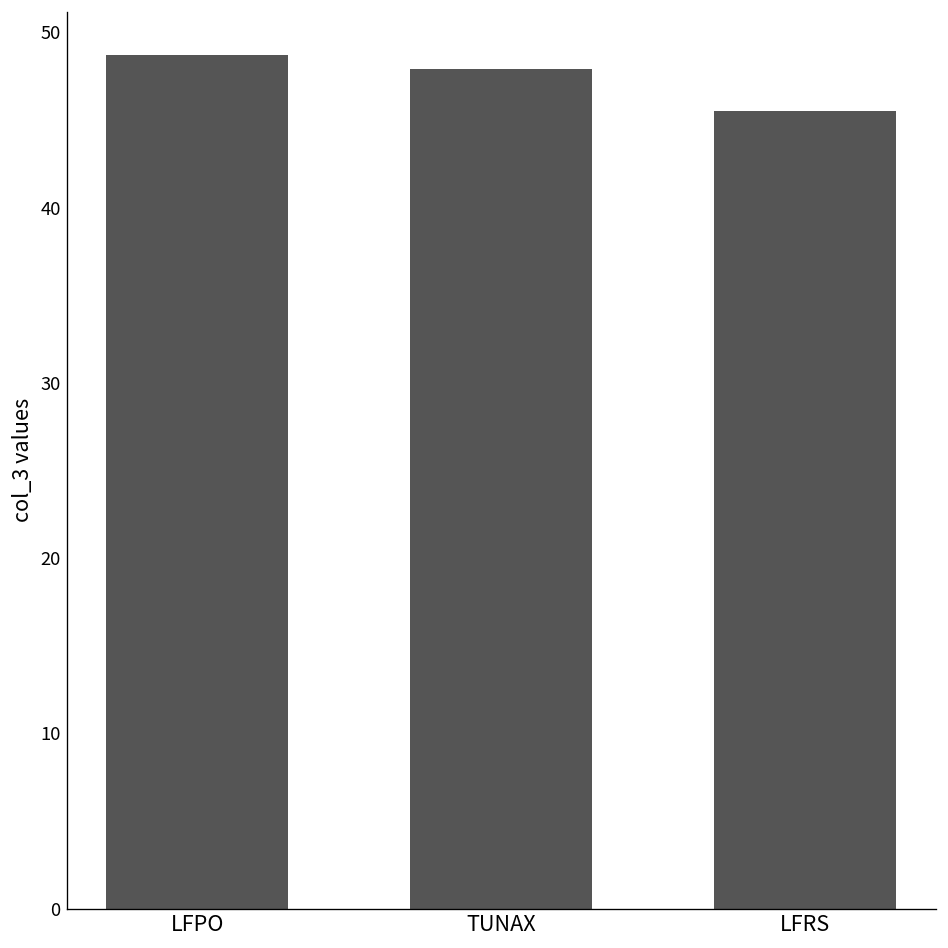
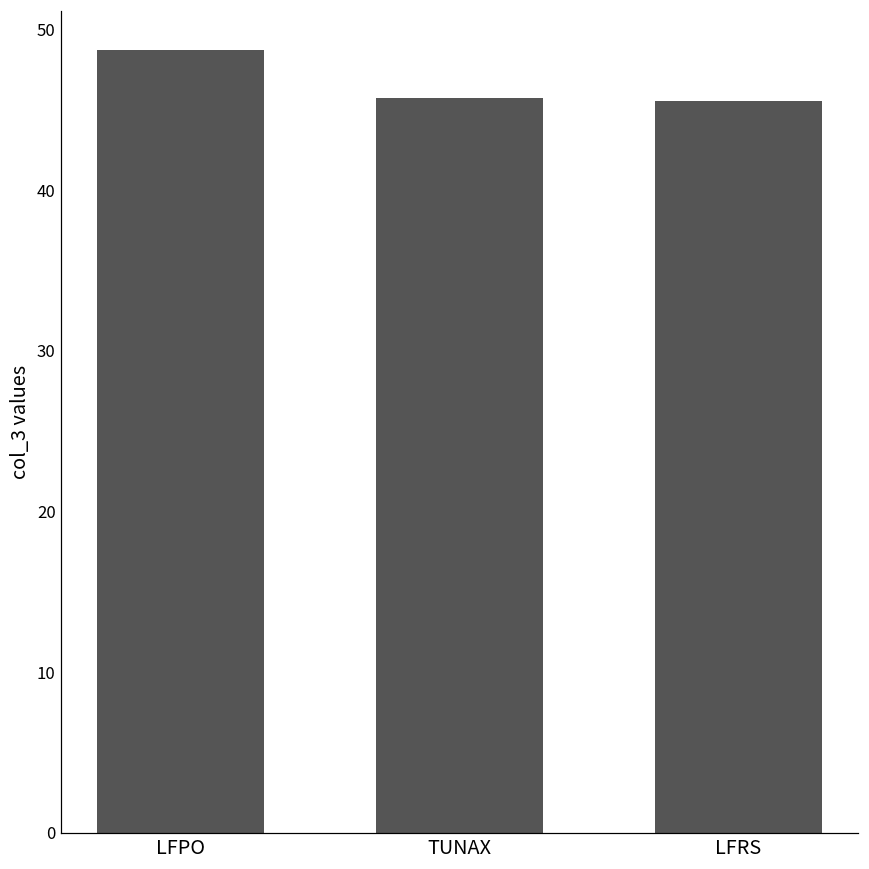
  {
    "LFPO": 48.7,
-   "TUNAX": 47.9,
+   "TUNAX": 45.8,
    "LFRS": 45.5
  }
